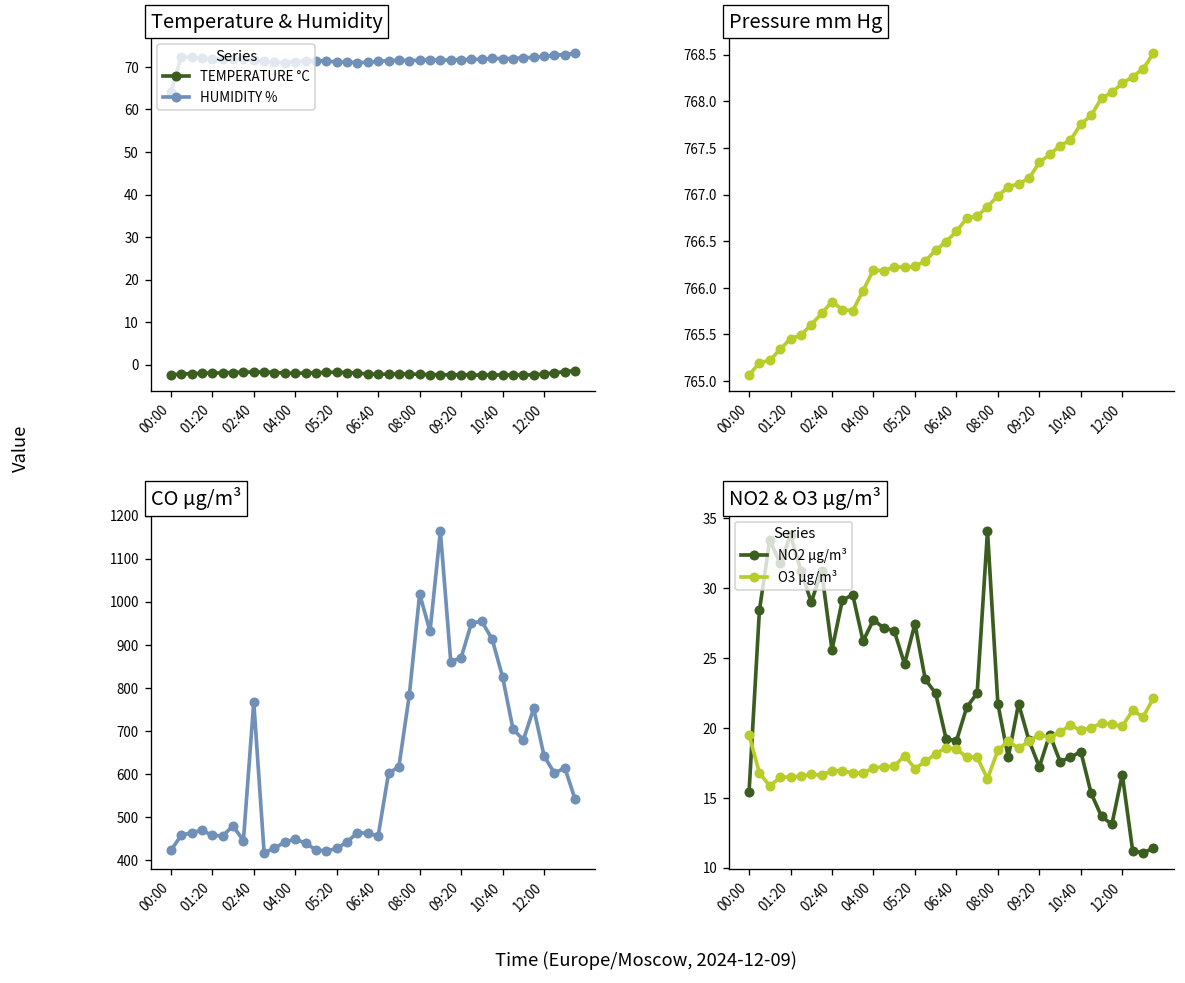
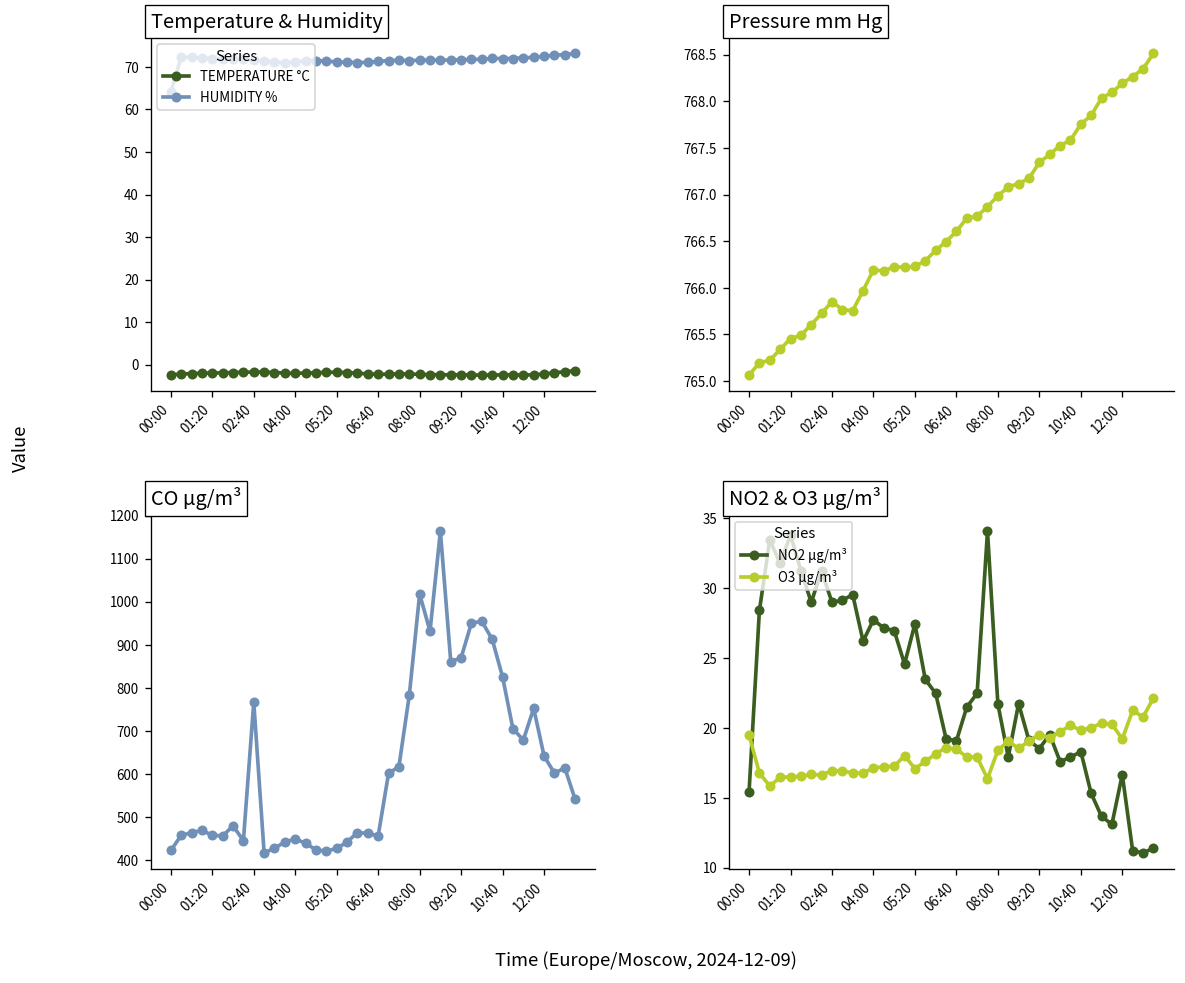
  {
    "Temperature & Humidity": {
      "TEMPERATURE °C": {
        "00:00": -2,
        "01:20": -2,
        "02:40": -2,
        "04:00": -2,
        "05:20": -2,
        "06:40": -2,
        "08:00": -2,
        "09:20": -2,
        "10:40": -2,
        "12:00": -2
      },
      "HUMIDITY %": {
        "05:20": 71,
        "06:40": 71,
        "08:00": 72,
        "09:20": 72,
        "10:40": 72,
        "12:00": 73
      }
    },
    "Pressure mm Hg": {
      "00:00": 765.1,
      "01:20": 765.5,
      "02:40": 765.9,
      "04:00": 766.2,
      "05:20": 766.2,
      "06:40": 766.6,
      "08:00": 767.0,
      "09:20": 767.3,
      "10:40": 767.8,
      "12:00": 768.2
    },
    "CO µg/m³": {
      "00:00": 420,
      "01:20": 460,
      "02:40": 770,
      "04:00": 450,
      "05:20": 430,
      "06:40": 460,
      "08:00": 1020,
      "09:20": 870,
      "10:40": 830,
      "12:00": 640
    },
    "NO2 & O3 µg/m³": {
      "NO2 µg/m³": {
        "00:00": 15.4,
-       "02:40": 25.6,
+       "02:40": 29.0,
        "04:00": 27.7,
        "05:20": 27.4,
        "06:40": 19.1,
        "08:00": 21.7,
-       "09:20": 17.2,
+       "09:20": 18.5,
        "10:40": 18.3,
        "12:00": 16.7
      },
      "O3 µg/m³": {
        "00:00": 19.5,
        "01:20": 16.5,
        "02:40": 16.9,
        "04:00": 17.2,
        "05:20": 17.1,
        "06:40": 18.5,
        "08:00": 18.4,
        "09:20": 19.5,
        "10:40": 19.8,
-       "12:00": 20.1
+       "12:00": 19.2
      }
    }
  }
